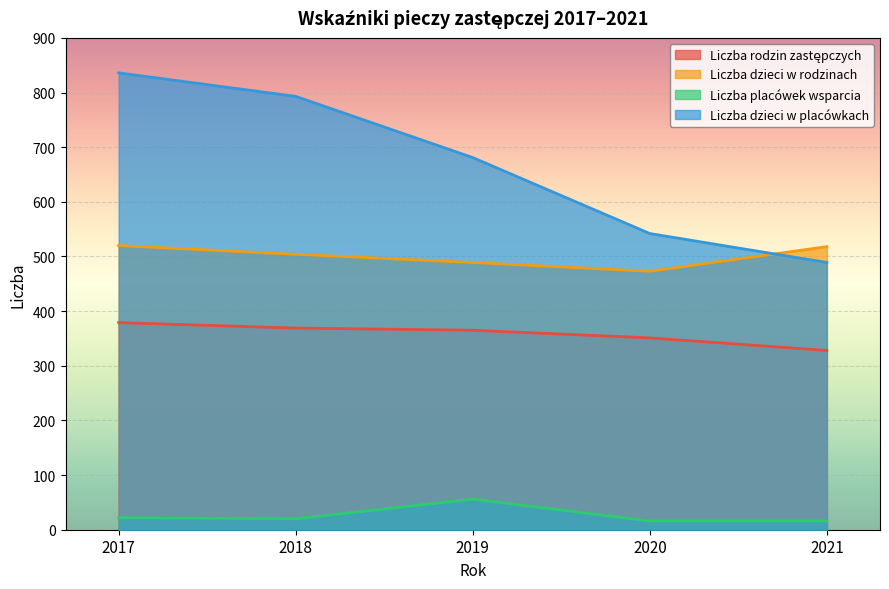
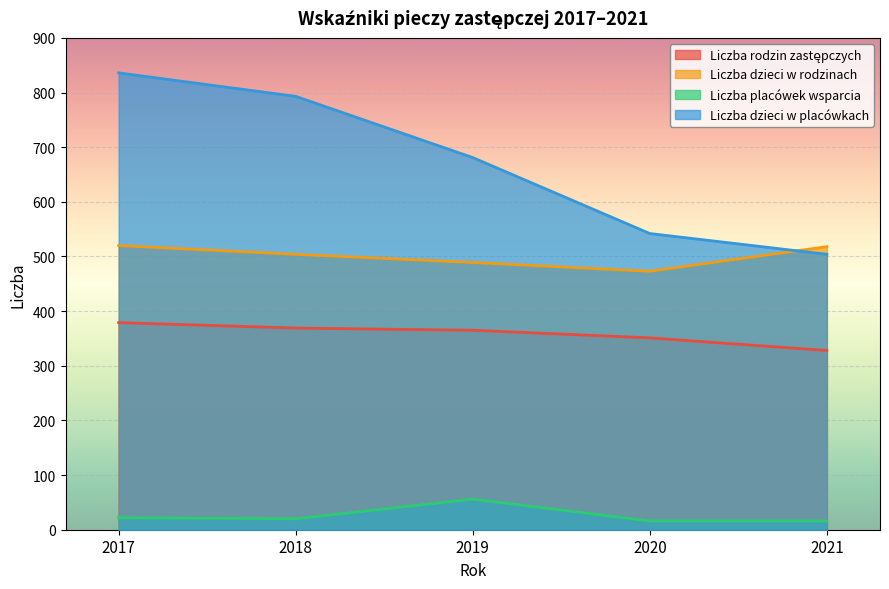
  {
    "Liczba rodzin zastępczych": {
      "2017": 380,
      "2018": 370,
      "2019": 370,
      "2020": 350,
      "2021": 330
    },
    "Liczba dzieci w rodzinach": {
      "2017": 520,
      "2018": 500,
      "2019": 490,
      "2020": 470,
      "2021": 520
    },
    "Liczba placówek wsparcia": {
      "2017": 20,
      "2018": 20,
      "2019": 60,
      "2020": 20,
      "2021": 20
    },
    "Liczba dzieci w placówkach": {
      "2017": 840,
      "2018": 790,
      "2019": 680,
      "2020": 540,
-     "2021": 490
+     "2021": 500
    }
  }
